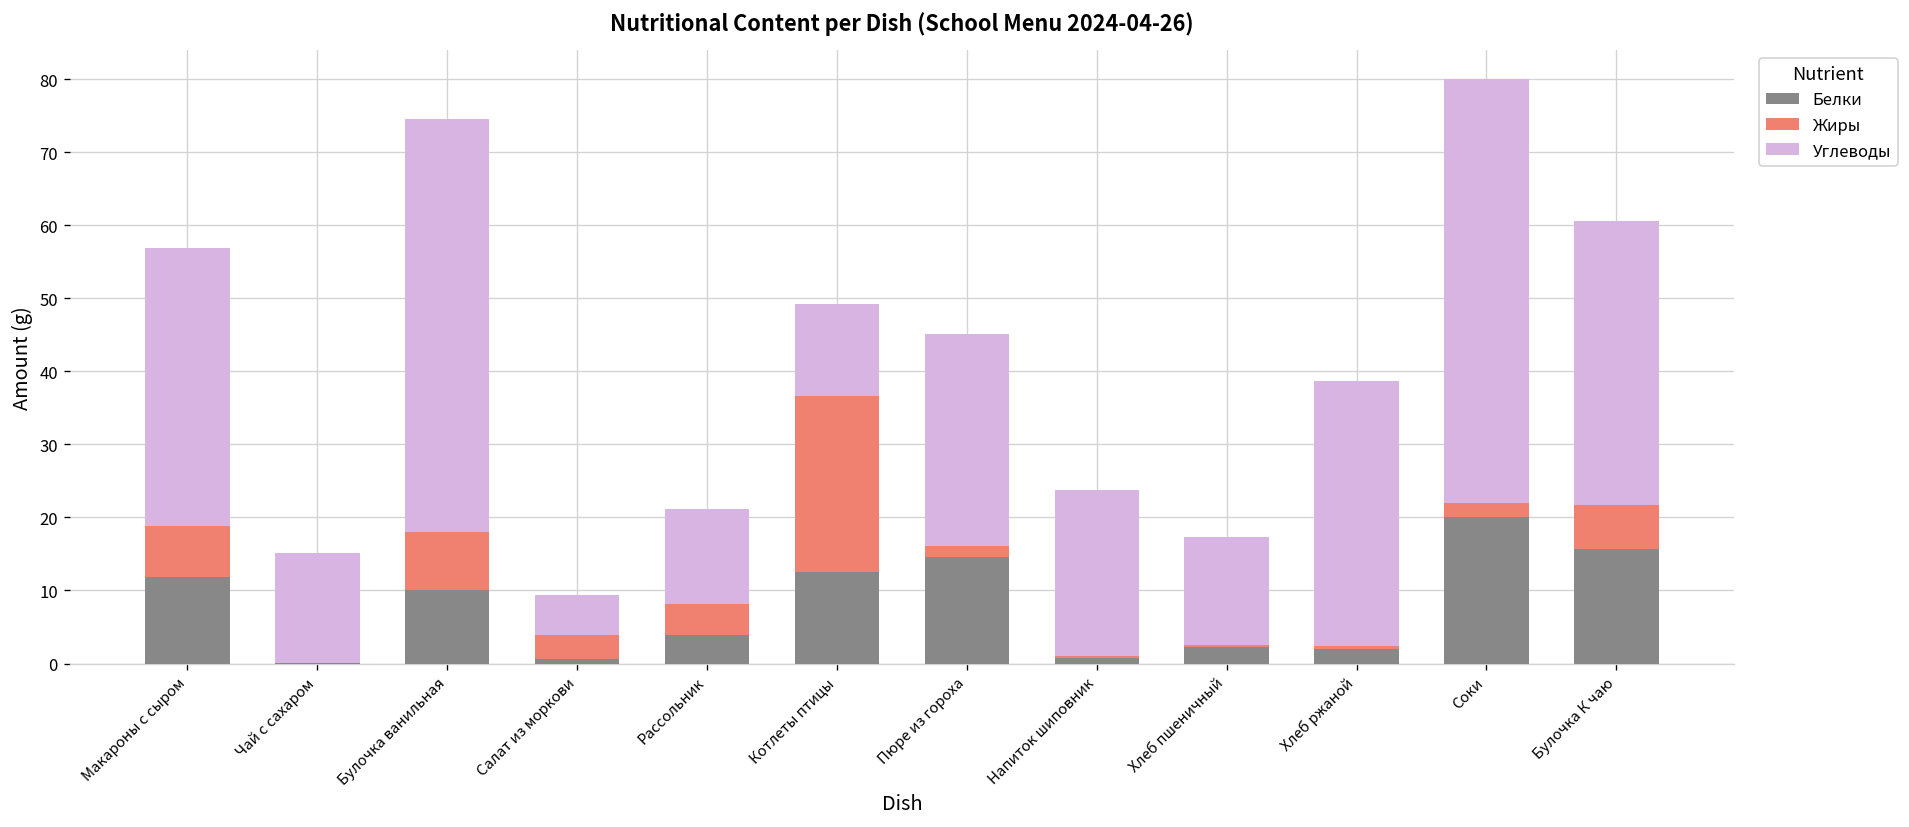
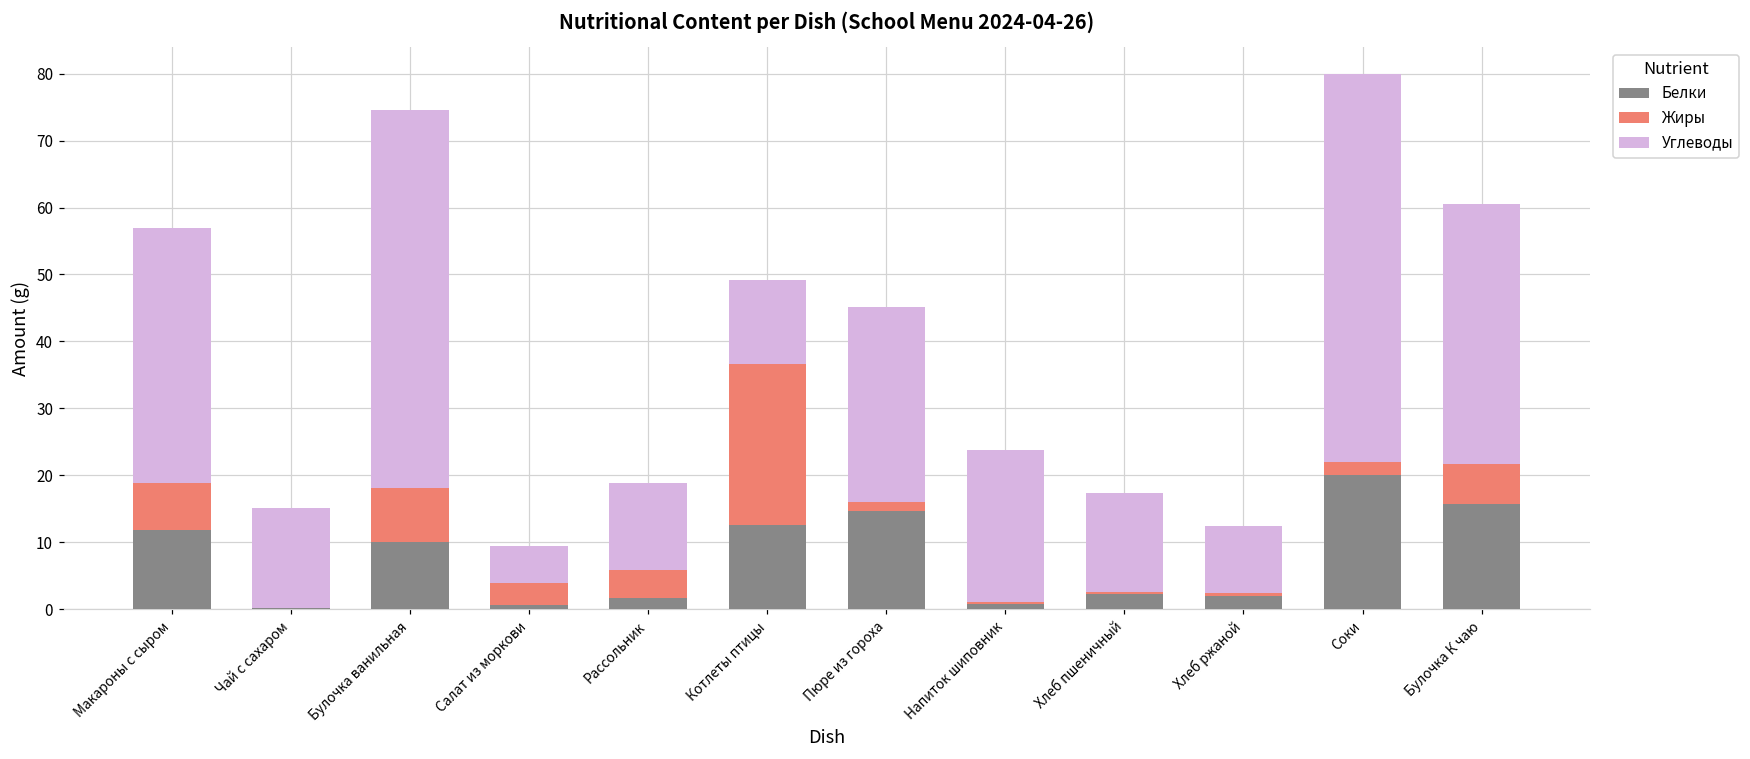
  {
    "Белки": {
      "Макароны с сыром": 12,
      "Булочка ванильная": 10,
      "Салат из моркови": 1,
-     "Рассольник": 4,
+     "Рассольник": 2,
      "Котлеты птицы": 13,
      "Пюре из гороха": 15,
      "Напиток шиповник": 1,
      "Хлеб пшеничный": 2,
      "Хлеб ржаной": 2,
      "Соки": 20,
      "Булочка К чаю": 16
    },
    "Жиры": {
      "Макароны с сыром": 7,
      "Чай с сахаром": 0,
      "Булочка ванильная": 8,
      "Салат из моркови": 3,
      "Рассольник": 4,
      "Котлеты птицы": 24,
      "Пюре из гороха": 1,
      "Соки": 2,
      "Булочка К чаю": 6
    },
    "Углеводы": {
      "Макароны с сыром": 38,
      "Чай с сахаром": 15,
      "Булочка ванильная": 57,
      "Салат из моркови": 5,
      "Рассольник": 13,
      "Котлеты птицы": 13,
      "Пюре из гороха": 29,
      "Напиток шиповник": 23,
      "Хлеб пшеничный": 15,
-     "Хлеб ржаной": 36,
+     "Хлеб ржаной": 10,
      "Соки": 58,
      "Булочка К чаю": 39
    }
  }
